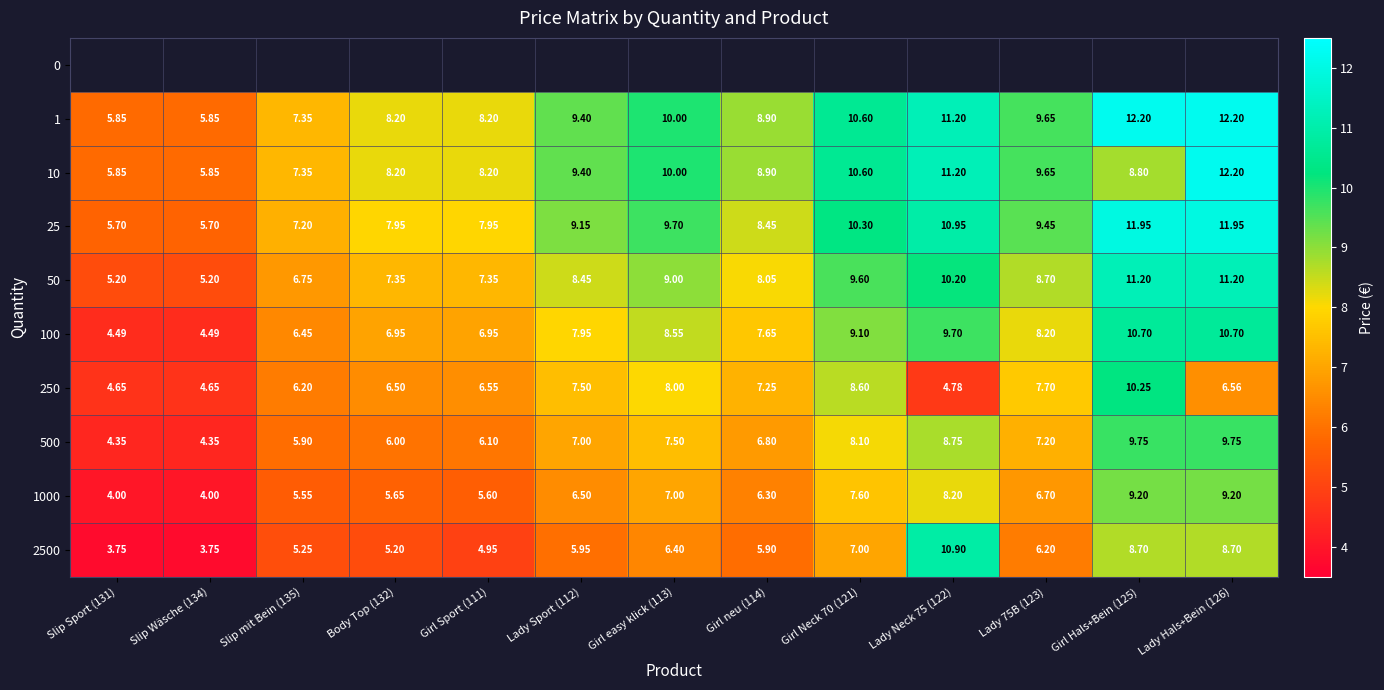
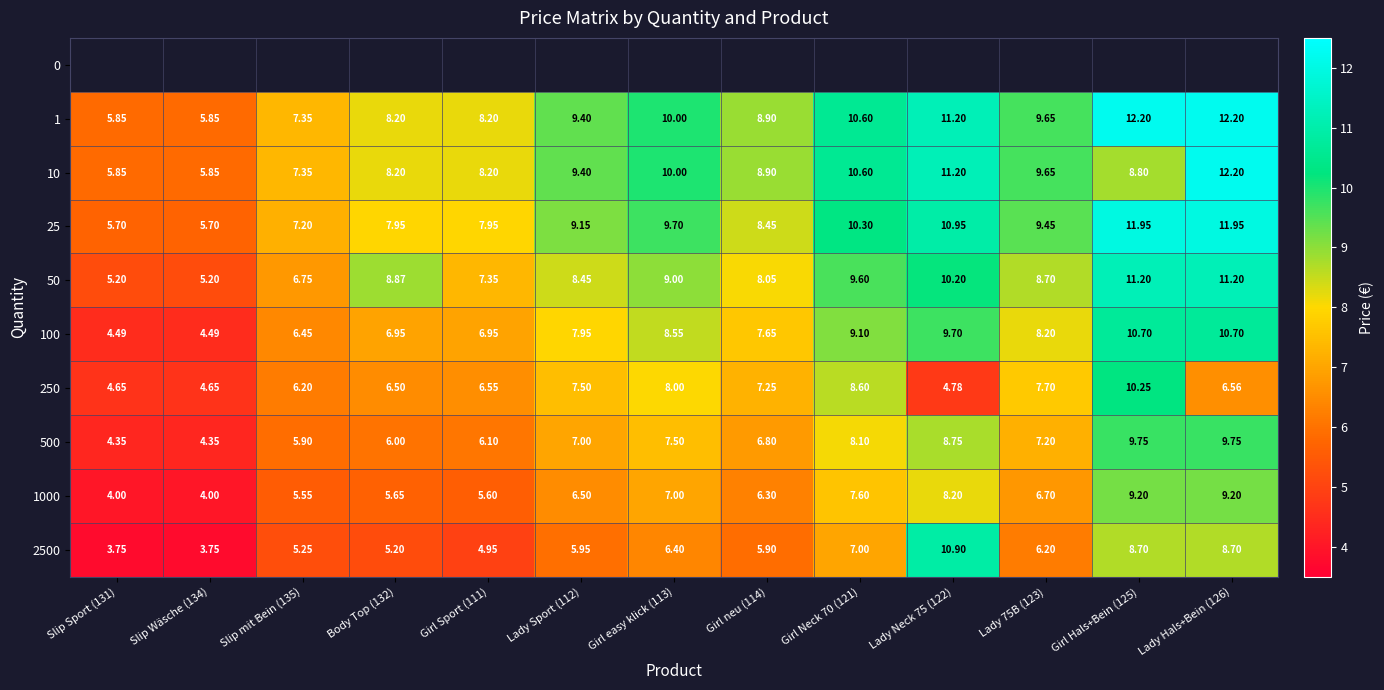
  {
    "1": {
      "Slip Sport (131)": 5.85,
      "Slip Wäsche (134)": 5.85,
      "Slip mit Bein (135)": 7.35,
      "Body Top (132)": 8.20,
      "Girl Sport (111)": 8.20,
      "Lady Sport (112)": 9.40,
      "Girl easy klick (113)": 10.00,
      "Girl neu (114)": 8.90,
      "Girl Neck 70 (121)": 10.60,
      "Lady Neck 75 (122)": 11.20,
      "Lady 75B (123)": 9.65,
      "Girl Hals+Bein (125)": 12.20,
      "Lady Hals+Bein (126)": 12.20
    },
    "10": {
      "Slip Sport (131)": 5.85,
      "Slip Wäsche (134)": 5.85,
      "Slip mit Bein (135)": 7.35,
      "Body Top (132)": 8.20,
      "Girl Sport (111)": 8.20,
      "Lady Sport (112)": 9.40,
      "Girl easy klick (113)": 10.00,
      "Girl neu (114)": 8.90,
      "Girl Neck 70 (121)": 10.60,
      "Lady Neck 75 (122)": 11.20,
      "Lady 75B (123)": 9.65,
      "Girl Hals+Bein (125)": 8.80,
      "Lady Hals+Bein (126)": 12.20
    },
    "25": {
      "Slip Sport (131)": 5.70,
      "Slip Wäsche (134)": 5.70,
      "Slip mit Bein (135)": 7.20,
      "Body Top (132)": 7.95,
      "Girl Sport (111)": 7.95,
      "Lady Sport (112)": 9.15,
      "Girl easy klick (113)": 9.70,
      "Girl neu (114)": 8.45,
      "Girl Neck 70 (121)": 10.30,
      "Lady Neck 75 (122)": 10.95,
      "Lady 75B (123)": 9.45,
      "Girl Hals+Bein (125)": 11.95,
      "Lady Hals+Bein (126)": 11.95
    },
    "50": {
      "Slip Sport (131)": 5.20,
      "Slip Wäsche (134)": 5.20,
      "Slip mit Bein (135)": 6.75,
-     "Body Top (132)": 7.35,
+     "Body Top (132)": 8.87,
      "Girl Sport (111)": 7.35,
      "Lady Sport (112)": 8.45,
      "Girl easy klick (113)": 9.00,
      "Girl neu (114)": 8.05,
      "Girl Neck 70 (121)": 9.60,
      "Lady Neck 75 (122)": 10.20,
      "Lady 75B (123)": 8.70,
      "Girl Hals+Bein (125)": 11.20,
      "Lady Hals+Bein (126)": 11.20
    },
    "100": {
      "Slip Sport (131)": 4.49,
      "Slip Wäsche (134)": 4.49,
      "Slip mit Bein (135)": 6.45,
      "Body Top (132)": 6.95,
      "Girl Sport (111)": 6.95,
      "Lady Sport (112)": 7.95,
      "Girl easy klick (113)": 8.55,
      "Girl neu (114)": 7.65,
      "Girl Neck 70 (121)": 9.10,
      "Lady Neck 75 (122)": 9.70,
      "Lady 75B (123)": 8.20,
      "Girl Hals+Bein (125)": 10.70,
      "Lady Hals+Bein (126)": 10.70
    },
    "250": {
      "Slip Sport (131)": 4.65,
      "Slip Wäsche (134)": 4.65,
      "Slip mit Bein (135)": 6.20,
      "Body Top (132)": 6.50,
      "Girl Sport (111)": 6.55,
      "Lady Sport (112)": 7.50,
      "Girl easy klick (113)": 8.00,
      "Girl neu (114)": 7.25,
      "Girl Neck 70 (121)": 8.60,
      "Lady Neck 75 (122)": 4.78,
      "Lady 75B (123)": 7.70,
      "Girl Hals+Bein (125)": 10.25,
      "Lady Hals+Bein (126)": 6.56
    },
    "500": {
      "Slip Sport (131)": 4.35,
      "Slip Wäsche (134)": 4.35,
      "Slip mit Bein (135)": 5.90,
      "Body Top (132)": 6.00,
      "Girl Sport (111)": 6.10,
      "Lady Sport (112)": 7.00,
      "Girl easy klick (113)": 7.50,
      "Girl neu (114)": 6.80,
      "Girl Neck 70 (121)": 8.10,
      "Lady Neck 75 (122)": 8.75,
      "Lady 75B (123)": 7.20,
      "Girl Hals+Bein (125)": 9.75,
      "Lady Hals+Bein (126)": 9.75
    },
    "1000": {
      "Slip Sport (131)": 4.00,
      "Slip Wäsche (134)": 4.00,
      "Slip mit Bein (135)": 5.55,
      "Body Top (132)": 5.65,
      "Girl Sport (111)": 5.60,
      "Lady Sport (112)": 6.50,
      "Girl easy klick (113)": 7.00,
      "Girl neu (114)": 6.30,
      "Girl Neck 70 (121)": 7.60,
      "Lady Neck 75 (122)": 8.20,
      "Lady 75B (123)": 6.70,
      "Girl Hals+Bein (125)": 9.20,
      "Lady Hals+Bein (126)": 9.20
    },
    "2500": {
      "Slip Sport (131)": 3.75,
      "Slip Wäsche (134)": 3.75,
      "Slip mit Bein (135)": 5.25,
      "Body Top (132)": 5.20,
      "Girl Sport (111)": 4.95,
      "Lady Sport (112)": 5.95,
      "Girl easy klick (113)": 6.40,
      "Girl neu (114)": 5.90,
      "Girl Neck 70 (121)": 7.00,
      "Lady Neck 75 (122)": 10.90,
      "Lady 75B (123)": 6.20,
      "Girl Hals+Bein (125)": 8.70,
      "Lady Hals+Bein (126)": 8.70
    }
  }
